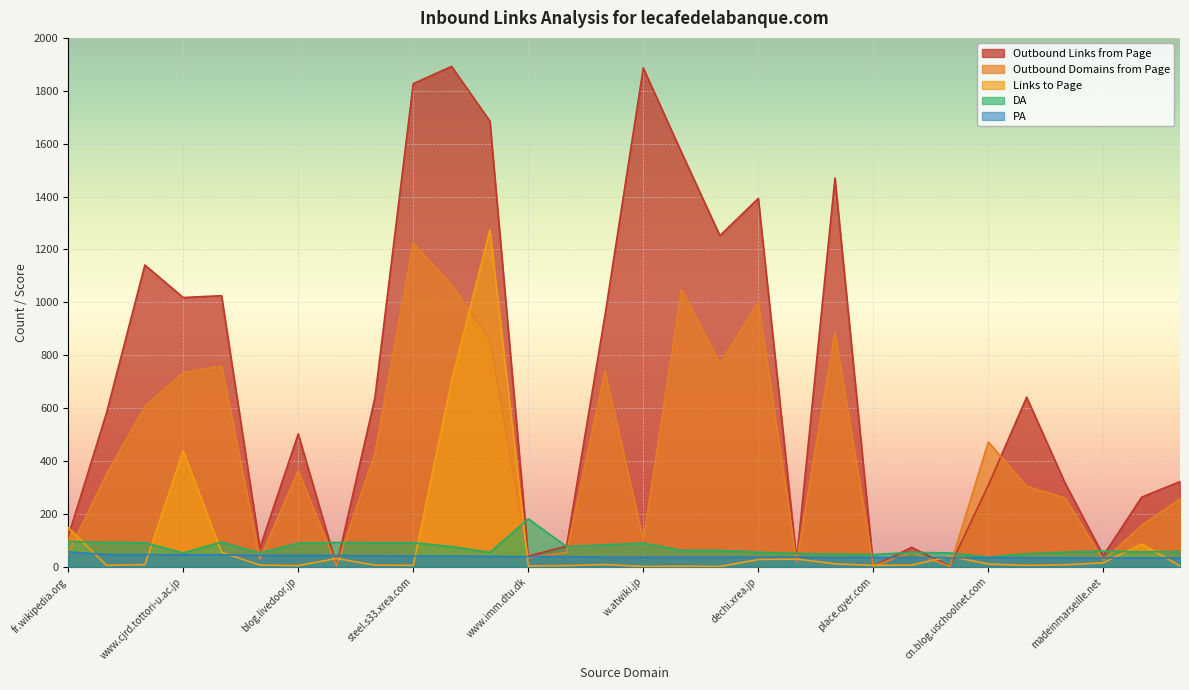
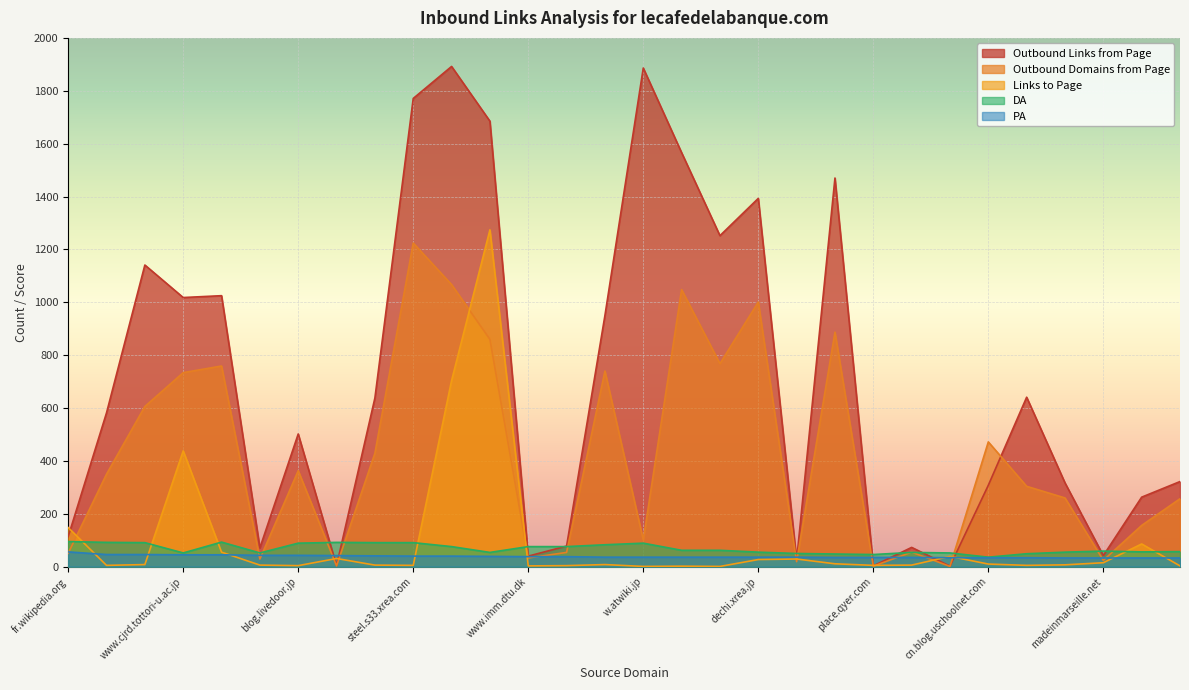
  {
    "Outbound Links from Page": {
      "fr.wikipedia.org": 110,
      "www.cjrd.tottori-u.ac.jp": 1020,
      "blog.livedoor.jp": 500,
-     "steel.s33.xrea.com": 1830,
+     "steel.s33.xrea.com": 1770,
      "w.atwiki.jp": 1890,
      "dechi.xrea.jp": 1390,
      "cn.blog.uschoolnet.com": 310
    },
    "DA": {
      "fr.wikipedia.org": 100,
      "blog.livedoor.jp": 90,
      "steel.s33.xrea.com": 90,
-     "www.imm.dtu.dk": 180,
+     "www.imm.dtu.dk": 80,
      "w.atwiki.jp": 90,
      "dechi.xrea.jp": 60,
      "place.qyer.com": 50,
      "madeinmarseille.net": 60
    },
    "PA": {
      "blog.livedoor.jp": 40,
      "steel.s33.xrea.com": 40,
      "w.atwiki.jp": 40,
      "place.qyer.com": 40
    }
  }
